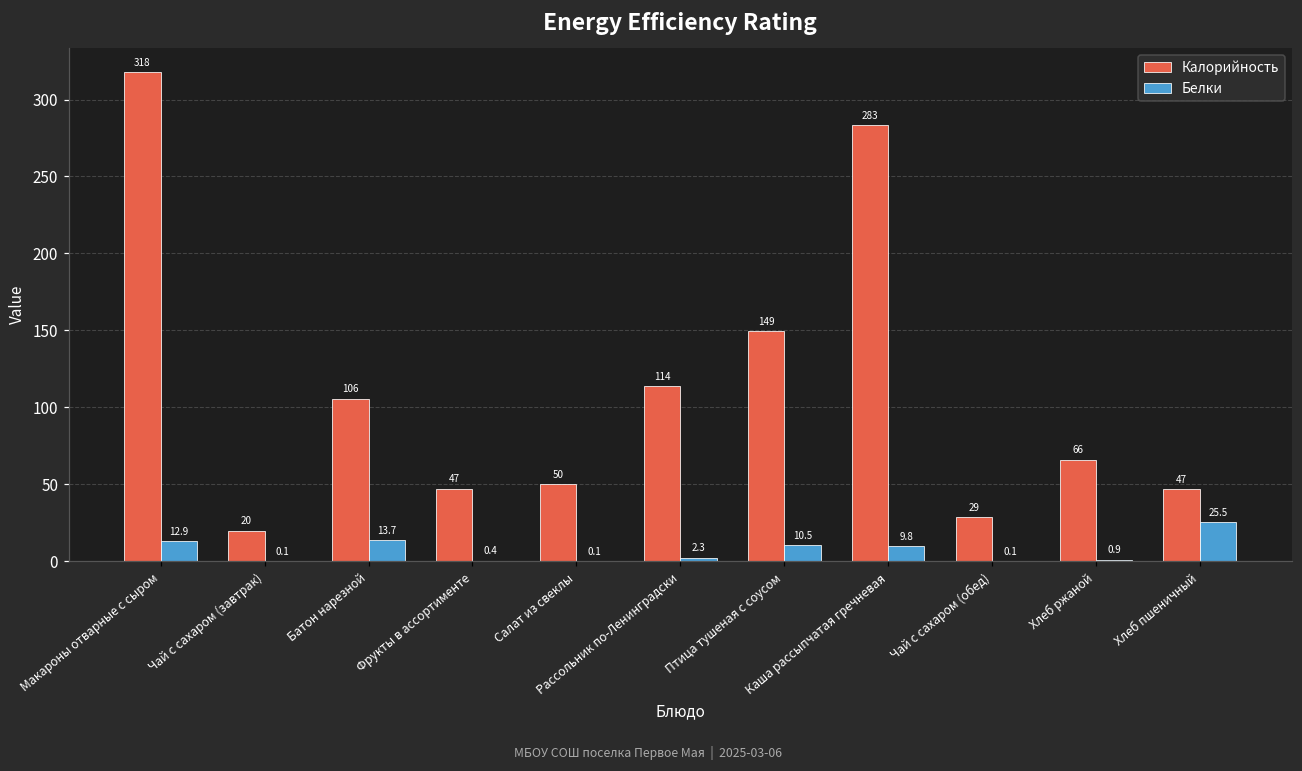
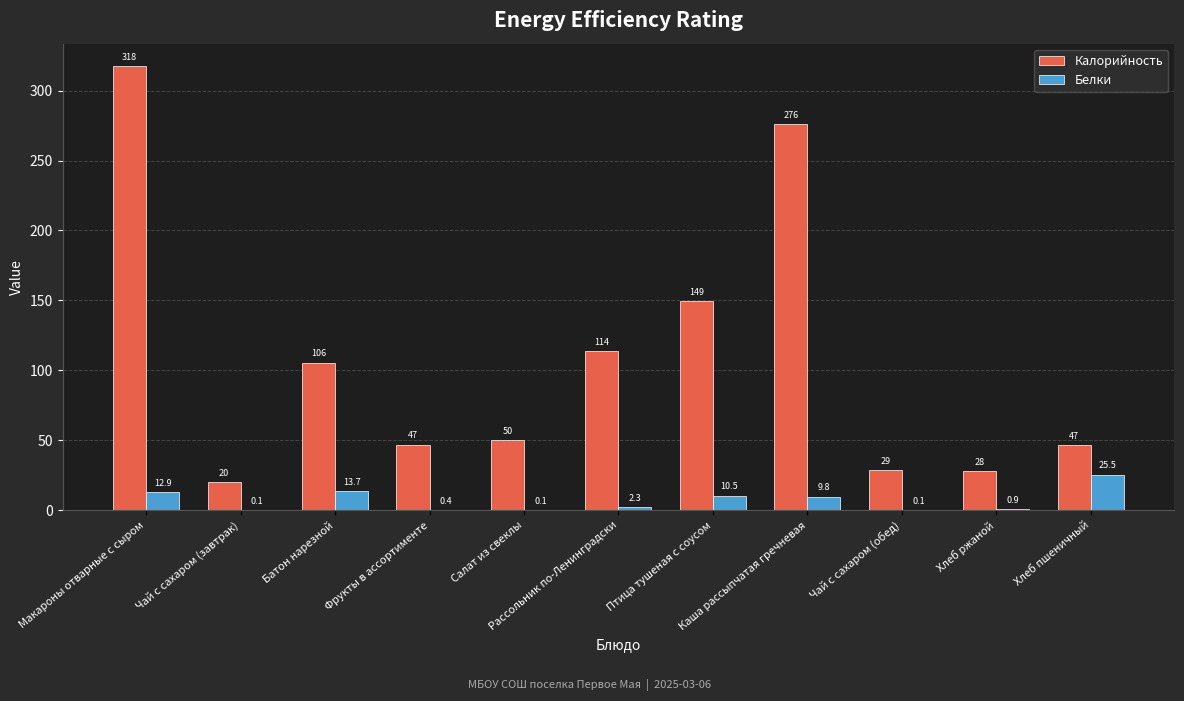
  {
    "Калорийность": {
      "Макароны отварные с сыром": 318,
      "Чай с сахаром (завтрак)": 20,
      "Батон нарезной": 106,
      "Фрукты в ассортименте": 47,
      "Салат из свеклы": 50,
      "Рассольник по-Ленинградски": 114,
      "Птица тушеная с соусом": 149,
-     "Каша рассыпчатая гречневая": 283,
+     "Каша рассыпчатая гречневая": 276,
      "Чай с сахаром (обед)": 29,
-     "Хлеб ржаной": 66,
+     "Хлеб ржаной": 28,
      "Хлеб пшеничный": 47
    },
    "Белки": {
      "Макароны отварные с сыром": 12.9,
      "Чай с сахаром (завтрак)": 0.1,
      "Батон нарезной": 13.7,
      "Фрукты в ассортименте": 0.4,
      "Салат из свеклы": 0.1,
      "Рассольник по-Ленинградски": 2.3,
      "Птица тушеная с соусом": 10.5,
      "Каша рассыпчатая гречневая": 9.8,
      "Чай с сахаром (обед)": 0.1,
      "Хлеб ржаной": 0.9,
      "Хлеб пшеничный": 25.5
    }
  }
